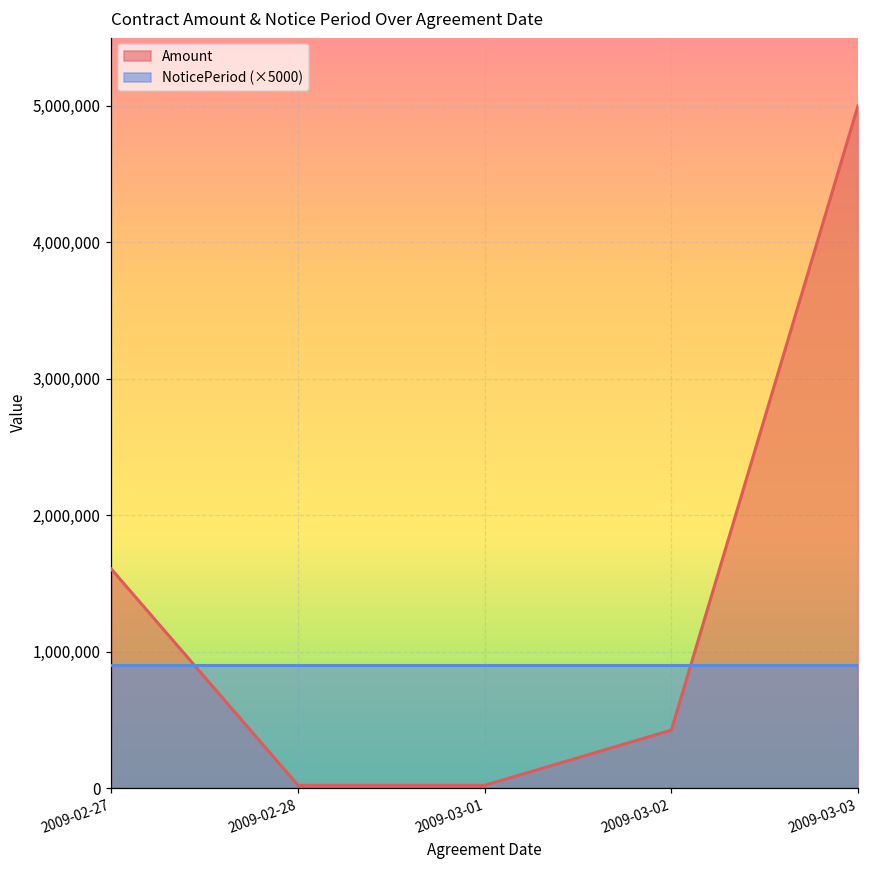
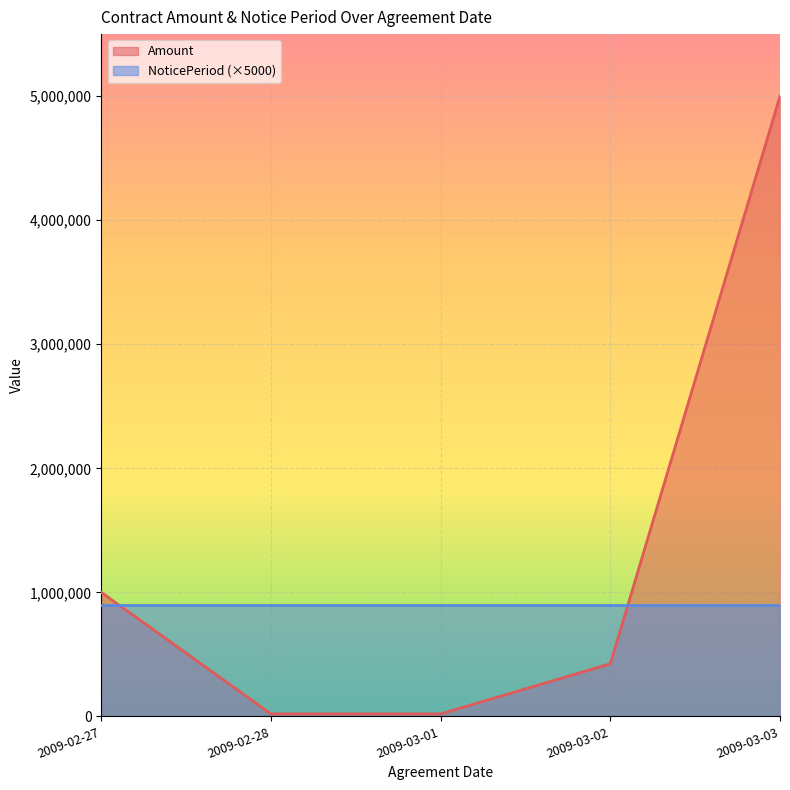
  {
    "Amount": {
-     "2009-02-27": "1,600,000",
+     "2009-02-27": "1,000,000",
      "2009-02-28": "20,000",
      "2009-03-01": "20,000",
      "2009-03-02": "420,000",
      "2009-03-03": "5,000,000"
    },
    "NoticePeriod (×5000)": {
      "2009-02-27": "900,000",
      "2009-02-28": "900,000",
      "2009-03-01": "900,000",
      "2009-03-02": "900,000",
      "2009-03-03": "900,000"
    }
  }
